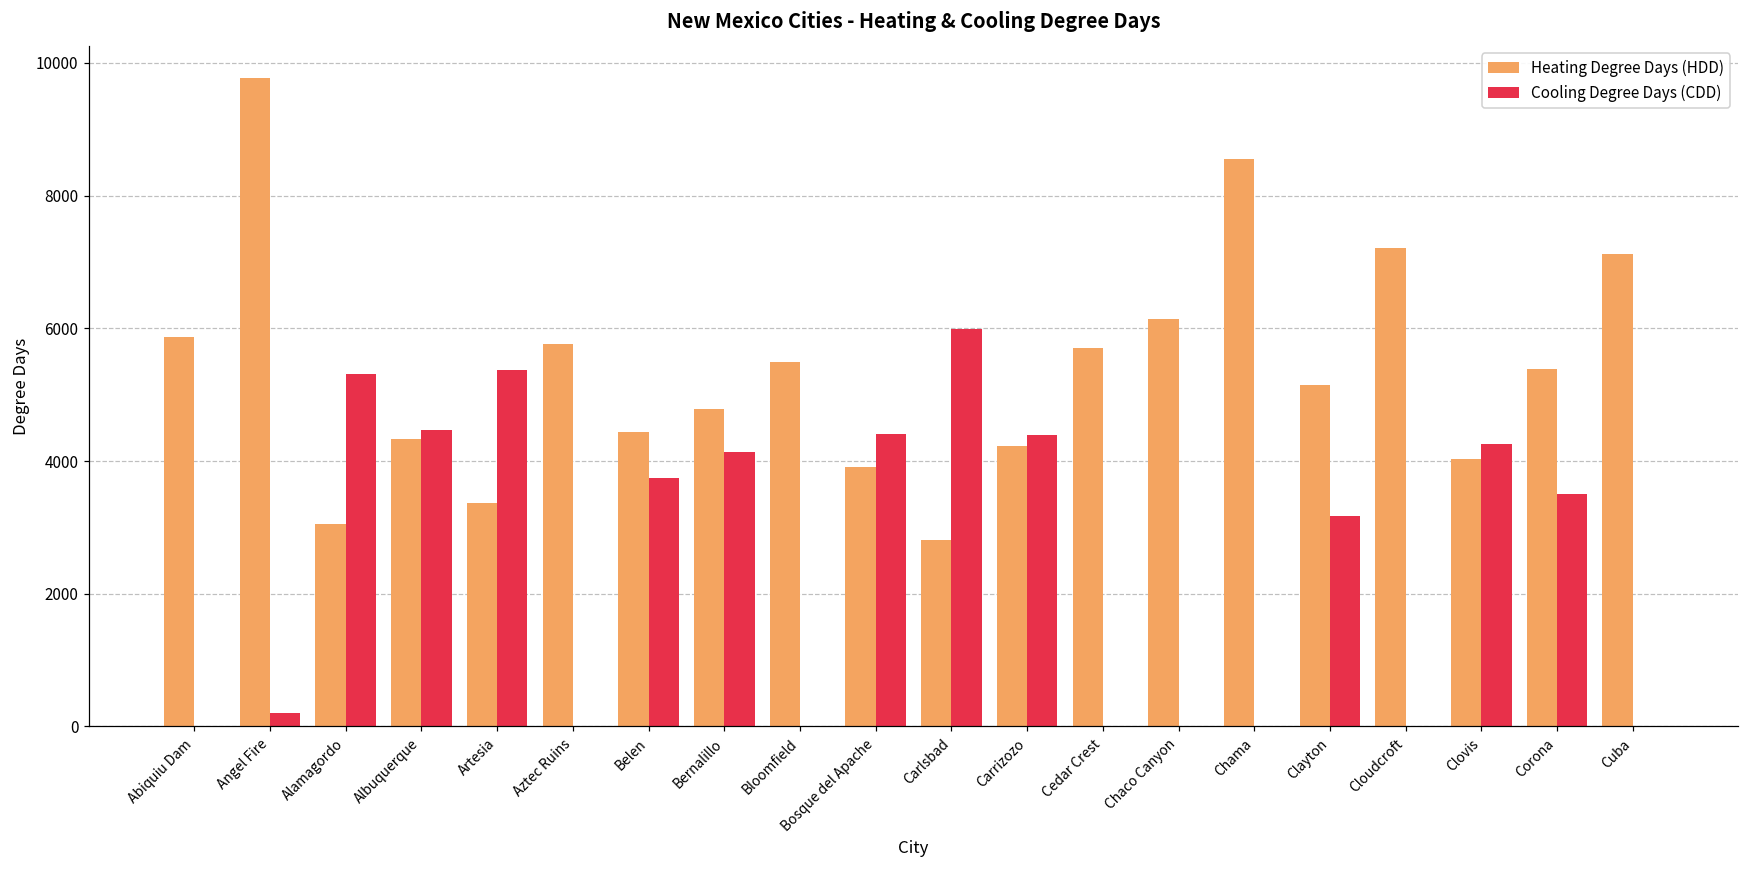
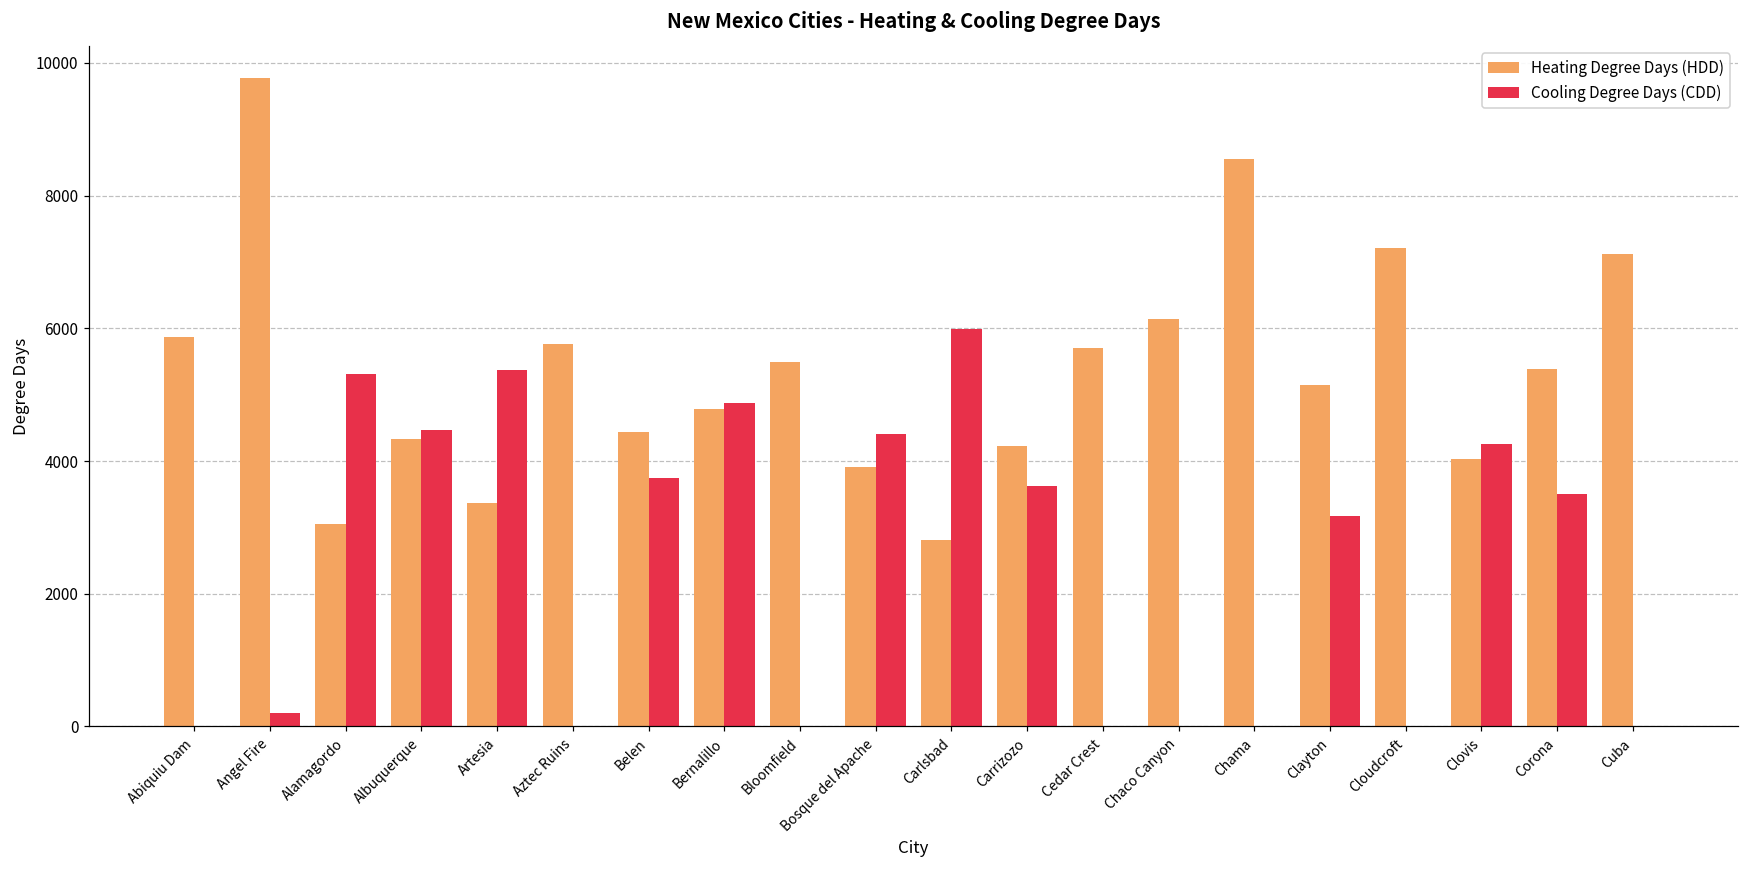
  {
    "Heating Degree Days (HDD)": {
      "Abiquiu Dam": 5900,
      "Angel Fire": 9800,
      "Alamagordo": 3100,
      "Albuquerque": 4300,
      "Artesia": 3400,
      "Aztec Ruins": 5800,
      "Belen": 4400,
      "Bernalillo": 4800,
      "Bloomfield": 5500,
      "Bosque del Apache": 3900,
      "Carlsbad": 2800,
      "Carrizozo": 4200,
      "Cedar Crest": 5700,
      "Chaco Canyon": 6100,
      "Chama": 8500,
      "Clayton": 5200,
      "Cloudcroft": 7200,
      "Clovis": 4000,
      "Corona": 5400,
      "Cuba": 7100
    },
    "Cooling Degree Days (CDD)": {
      "Abiquiu Dam": 0,
      "Angel Fire": 200,
      "Alamagordo": 5300,
      "Albuquerque": 4500,
      "Artesia": 5400,
      "Aztec Ruins": 0,
      "Belen": 3700,
-     "Bernalillo": 4100,
+     "Bernalillo": 4900,
      "Bloomfield": 0,
      "Bosque del Apache": 4400,
      "Carlsbad": 6000,
-     "Carrizozo": 4400,
+     "Carrizozo": 3600,
      "Cedar Crest": 0,
      "Chaco Canyon": 0,
      "Chama": 0,
      "Clayton": 3200,
      "Cloudcroft": 0,
      "Clovis": 4300,
      "Corona": 3500,
      "Cuba": 0
    }
  }
